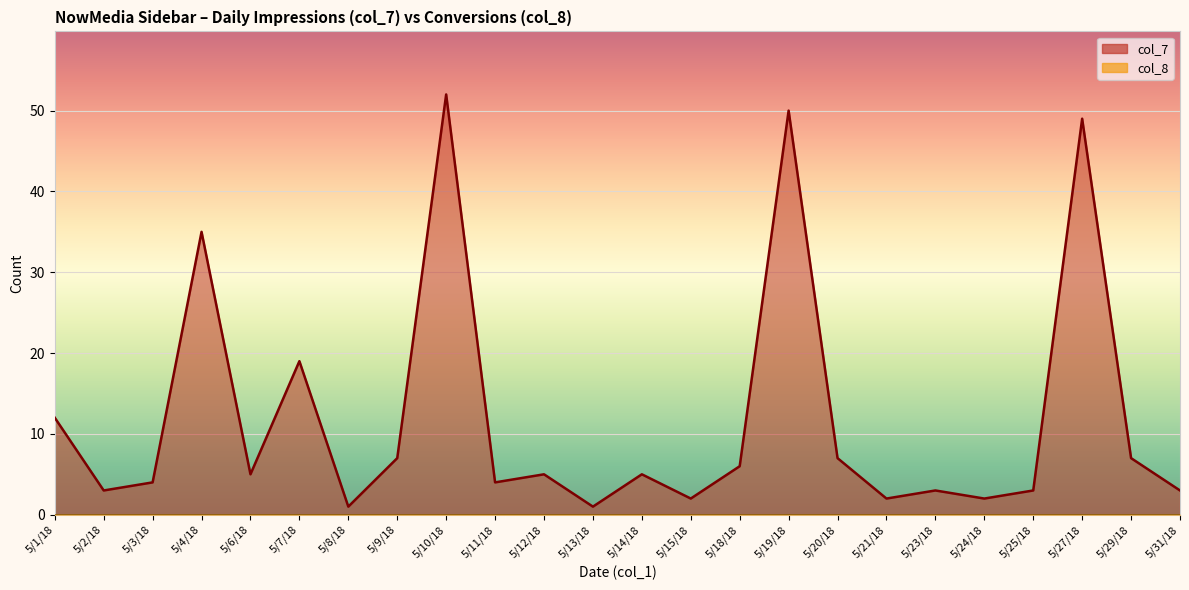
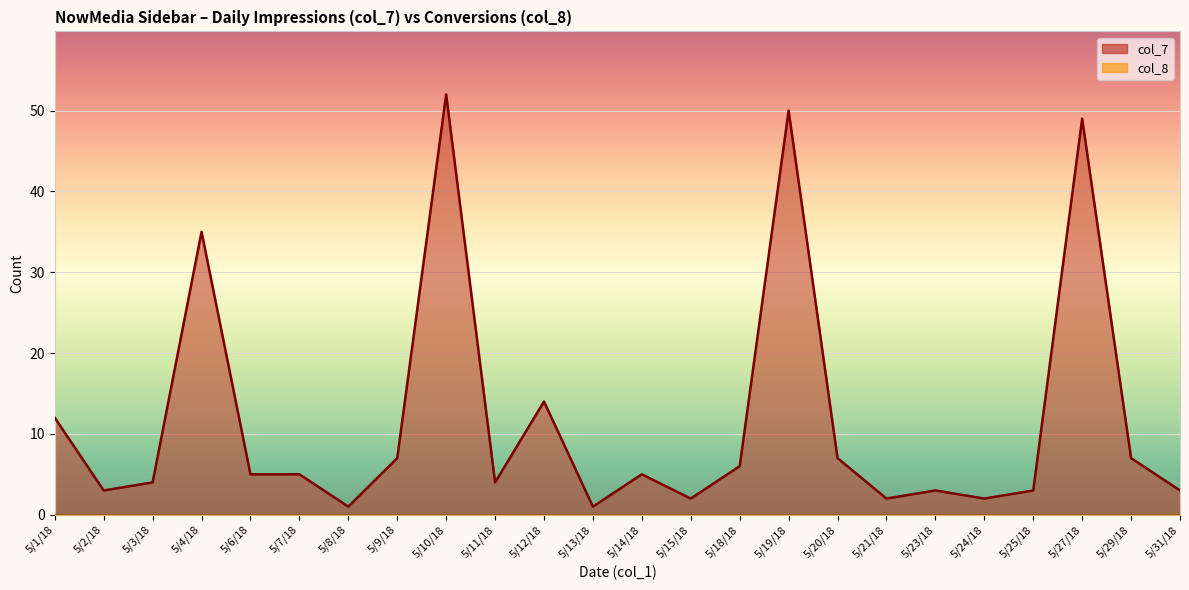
  {
    "col_7": {
      "5/1/18": 12,
      "5/2/18": 3,
      "5/3/18": 4,
      "5/4/18": 35,
      "5/6/18": 5,
-     "5/7/18": 19,
+     "5/7/18": 5,
      "5/8/18": 1,
      "5/9/18": 7,
      "5/10/18": 52,
      "5/11/18": 4,
-     "5/12/18": 5,
+     "5/12/18": 14,
      "5/13/18": 1,
      "5/14/18": 5,
      "5/15/18": 2,
      "5/18/18": 6,
      "5/19/18": 50,
      "5/20/18": 7,
      "5/21/18": 2,
      "5/23/18": 3,
      "5/24/18": 2,
      "5/25/18": 3,
      "5/27/18": 49,
      "5/29/18": 7,
      "5/31/18": 3
    },
    "col_8": {
      "5/1/18": 0,
      "5/2/18": 0,
      "5/3/18": 0,
      "5/4/18": 0,
      "5/6/18": 0,
      "5/7/18": 0,
      "5/8/18": 0,
      "5/9/18": 0,
      "5/10/18": 0,
      "5/11/18": 0,
      "5/12/18": 0,
      "5/13/18": 0,
      "5/14/18": 0,
      "5/15/18": 0,
      "5/18/18": 0,
      "5/19/18": 0,
      "5/20/18": 0,
      "5/21/18": 0,
      "5/23/18": 0,
      "5/24/18": 0,
      "5/25/18": 0,
      "5/27/18": 0,
      "5/29/18": 0,
      "5/31/18": 0
    }
  }
